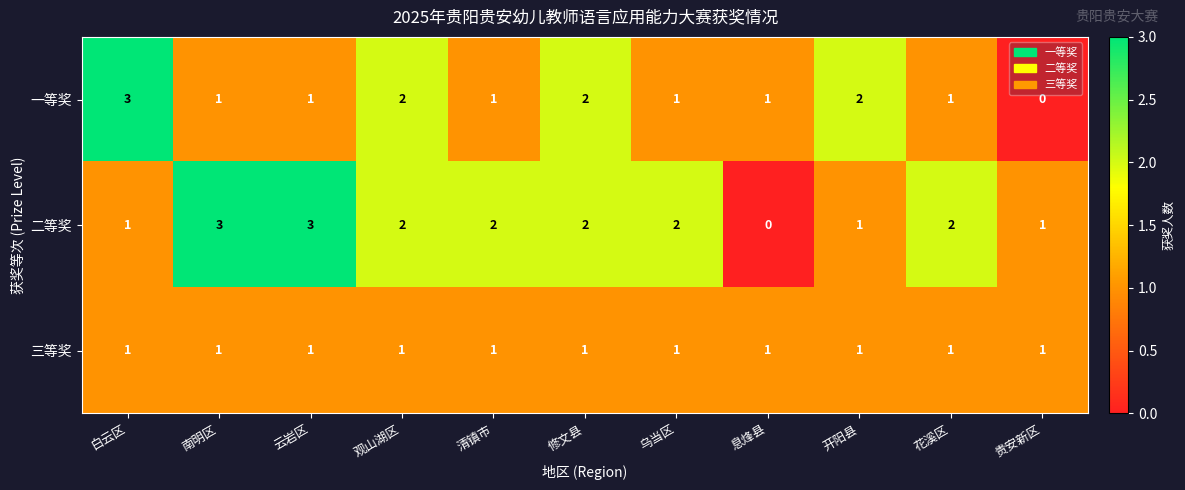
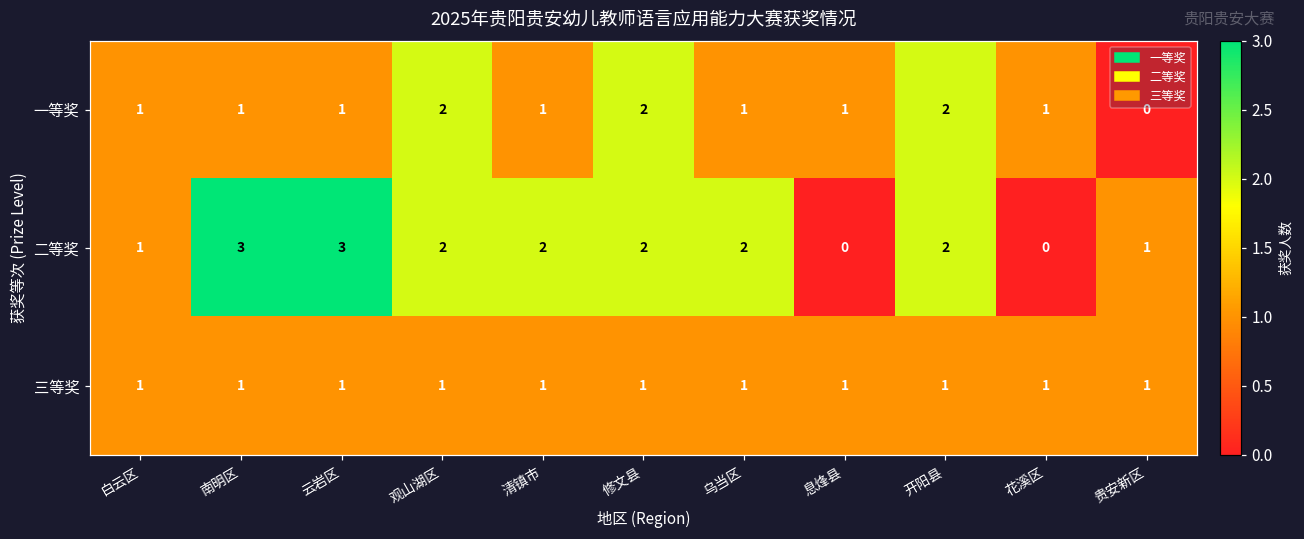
  {
    "一等奖": {
-     "白云区": 3,
+     "白云区": 1,
      "南明区": 1,
      "云岩区": 1,
      "观山湖区": 2,
      "清镇市": 1,
      "修文县": 2,
      "乌当区": 1,
      "息烽县": 1,
      "开阳县": 2,
      "花溪区": 1
    },
    "二等奖": {
      "白云区": 1,
      "南明区": 3,
      "云岩区": 3,
      "观山湖区": 2,
      "清镇市": 2,
      "修文县": 2,
      "乌当区": 2,
      "息烽县": 0,
-     "开阳县": 1,
-     "花溪区": 2,
+     "开阳县": 2,
+     "花溪区": 0,
      "贵安新区": 1
    },
    "三等奖": {
      "白云区": 1,
      "南明区": 1,
      "云岩区": 1,
      "观山湖区": 1,
      "清镇市": 1,
      "修文县": 1,
      "乌当区": 1,
      "息烽县": 1,
      "开阳县": 1,
      "花溪区": 1,
      "贵安新区": 1
    }
  }
